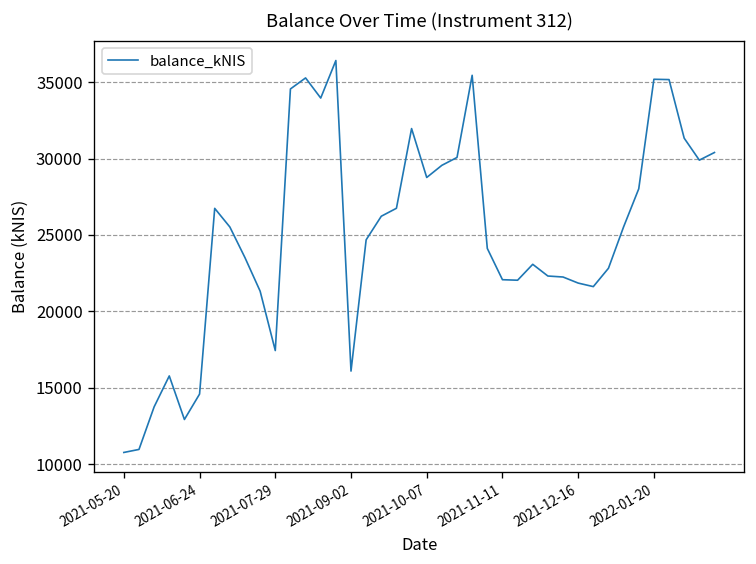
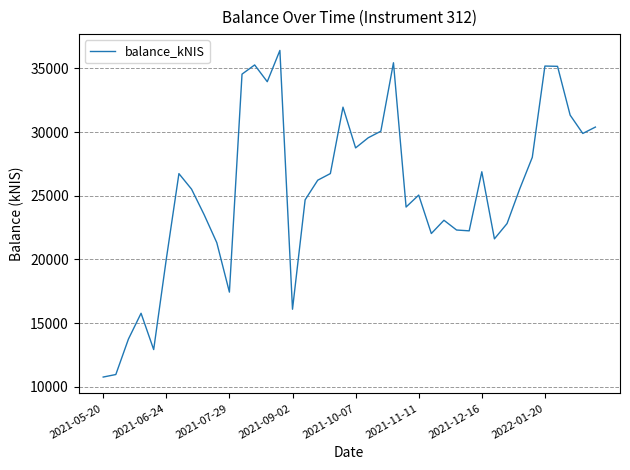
  {
    "2021-05-20": 10800,
-   "2021-06-24": 14600,
+   "2021-06-24": 20000,
    "2021-07-29": 17400,
    "2021-09-02": 16100,
    "2021-10-07": 28800,
-   "2021-11-11": 22100,
-   "2021-12-16": 21900,
+   "2021-11-11": 25100,
+   "2021-12-16": 26900,
    "2022-01-20": 35200
  }
